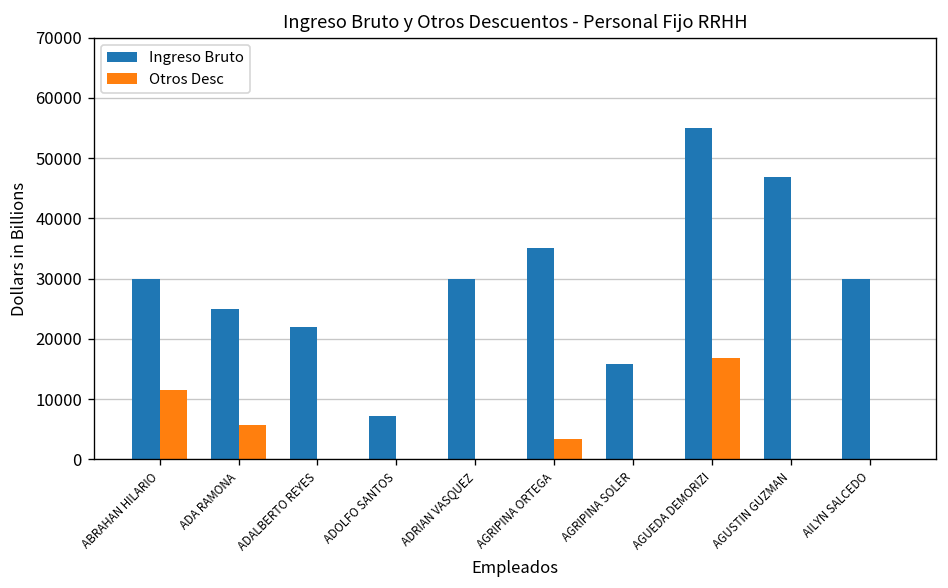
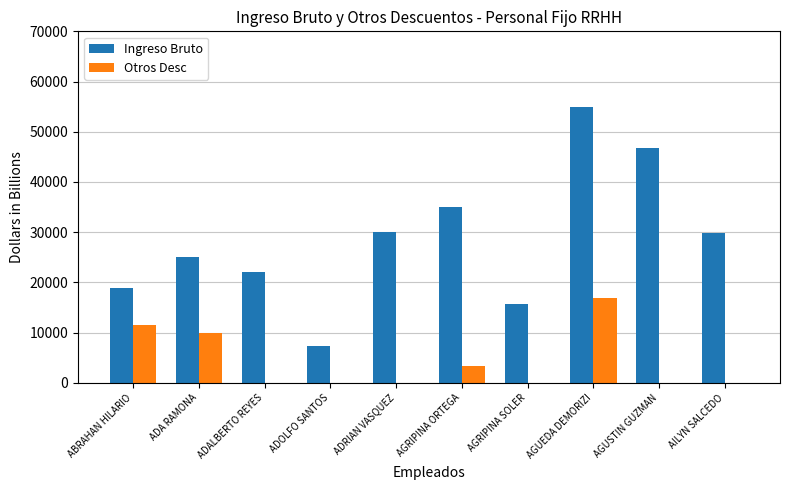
  {
    "Ingreso Bruto": {
-     "ABRAHAN HILARIO": 30000,
+     "ABRAHAN HILARIO": 19000,
      "ADA RAMONA": 25000,
      "ADALBERTO REYES": 22000,
      "ADOLFO SANTOS": 7000,
      "ADRIAN VASQUEZ": 30000,
      "AGRIPINA ORTEGA": 35000,
      "AGRIPINA SOLER": 16000,
      "AGUEDA DEMORIZI": 55000,
      "AGUSTIN GUZMAN": 47000,
      "AILYN SALCEDO": 30000
    },
    "Otros Desc": {
      "ABRAHAN HILARIO": 11000,
-     "ADA RAMONA": 6000,
+     "ADA RAMONA": 10000,
      "ADALBERTO REYES": 0,
      "ADOLFO SANTOS": 0,
      "ADRIAN VASQUEZ": 0,
      "AGRIPINA ORTEGA": 3000,
      "AGRIPINA SOLER": 0,
      "AGUEDA DEMORIZI": 17000,
      "AGUSTIN GUZMAN": 0,
      "AILYN SALCEDO": 0
    }
  }
